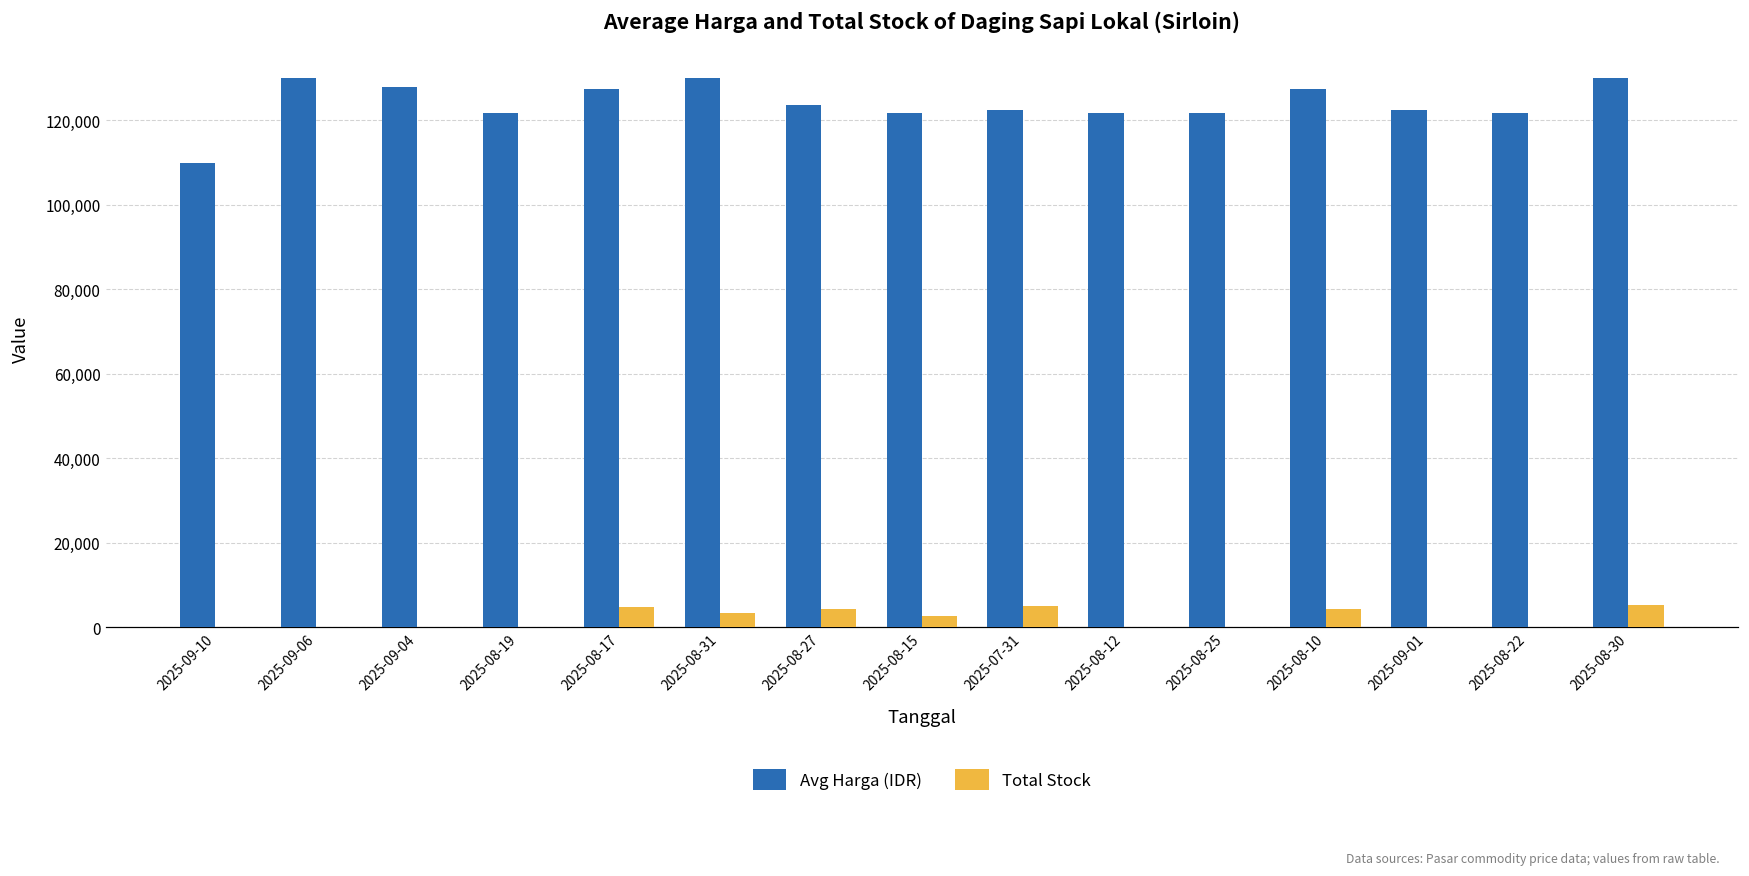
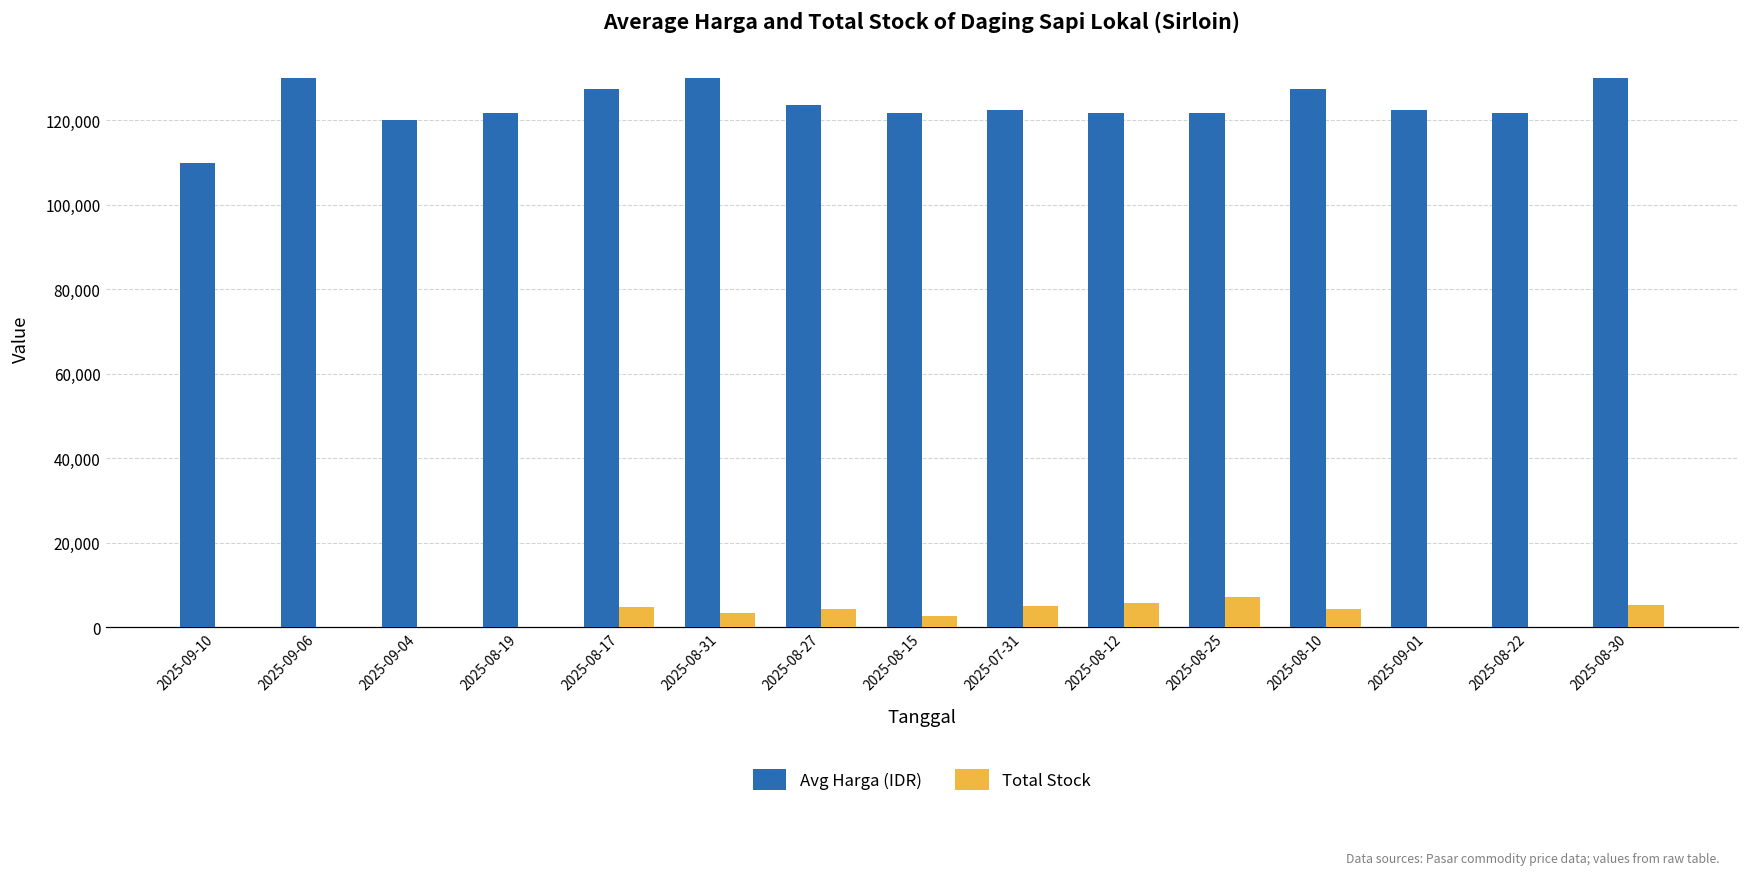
  {
    "Avg Harga (IDR)": {
      "2025-09-10": "110,000",
      "2025-09-06": "130,000",
-     "2025-09-04": "128,000",
+     "2025-09-04": "120,000",
      "2025-08-19": "122,000",
      "2025-08-17": "128,000",
      "2025-08-31": "130,000",
      "2025-08-27": "124,000",
      "2025-08-15": "122,000",
      "2025-07-31": "122,000",
      "2025-08-12": "122,000",
      "2025-08-25": "122,000",
      "2025-08-10": "128,000",
      "2025-09-01": "122,000",
      "2025-08-22": "122,000",
      "2025-08-30": "130,000"
    },
    "Total Stock": {
      "2025-09-10": "0",
      "2025-08-17": "5,000",
      "2025-08-31": "3,000",
      "2025-08-27": "4,000",
      "2025-08-15": "3,000",
      "2025-07-31": "5,000",
-     "2025-08-12": "0",
-     "2025-08-25": "0",
+     "2025-08-12": "6,000",
+     "2025-08-25": "7,000",
      "2025-08-10": "4,000",
      "2025-08-30": "5,000"
    }
  }
